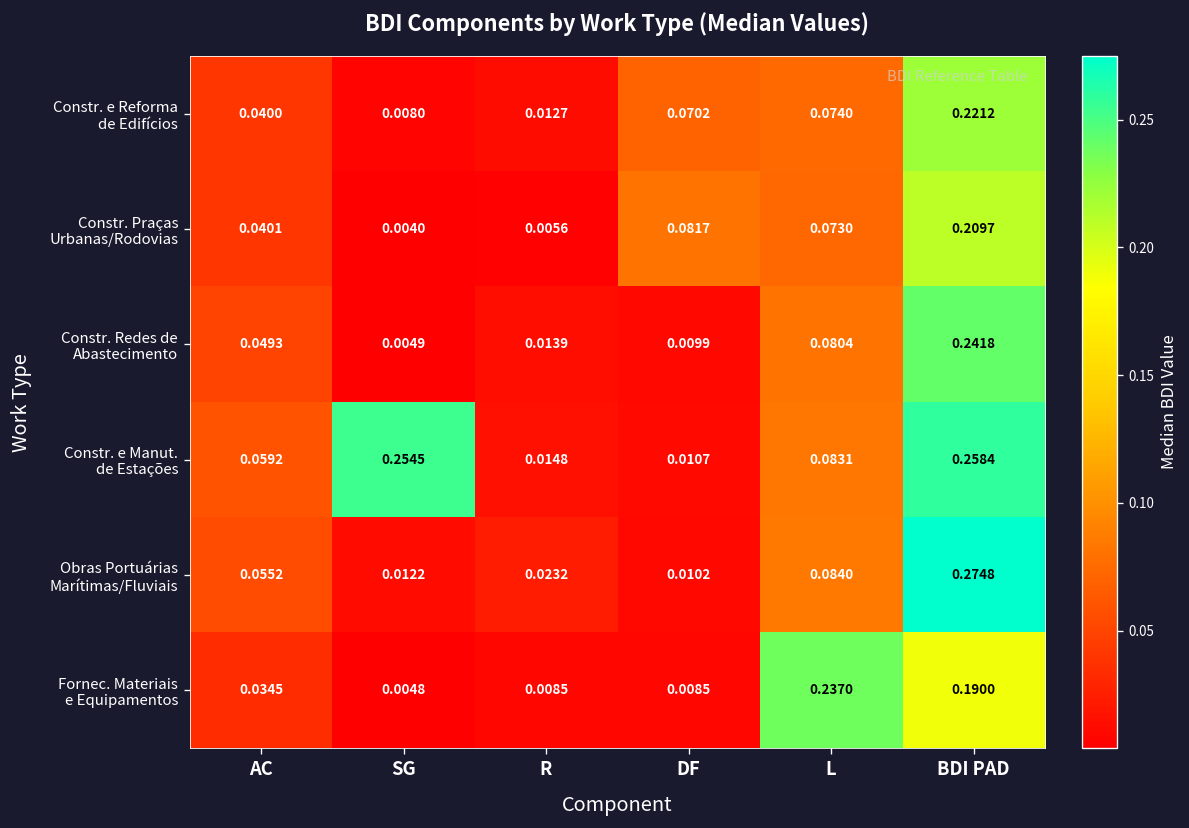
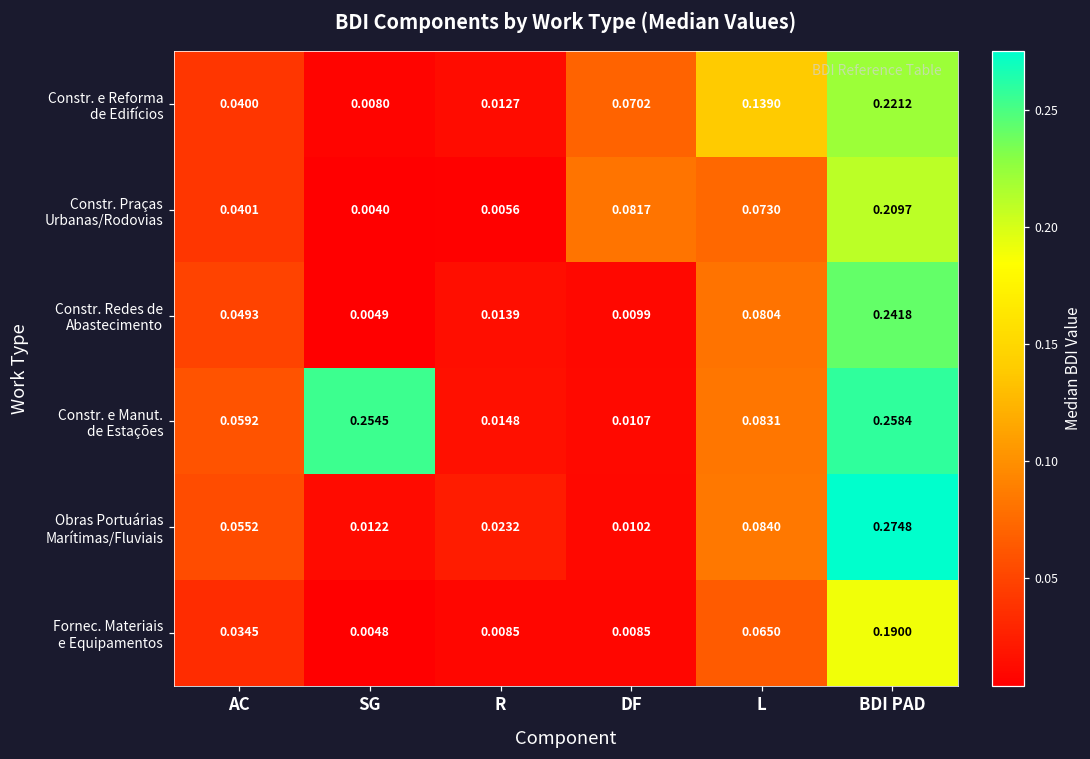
  {
    "Constr. e Reforma de Edifícios": {
      "AC": 0.0400,
      "SG": 0.0080,
      "R": 0.0127,
      "DF": 0.0702,
-     "L": 0.0740
+     "L": 0.1390
    },
    "Constr. Praças Urbanas/Rodovias": {
      "AC": 0.0401,
      "SG": 0.0040,
      "R": 0.0056,
      "DF": 0.0817,
      "L": 0.0730,
      "BDI PAD": 0.2097
    },
    "Constr. Redes de Abastecimento": {
      "AC": 0.0493,
      "SG": 0.0049,
      "R": 0.0139,
      "DF": 0.0099,
      "L": 0.0804,
      "BDI PAD": 0.2418
    },
    "Constr. e Manut. de Estações": {
      "AC": 0.0592,
      "SG": 0.2545,
      "R": 0.0148,
      "DF": 0.0107,
      "L": 0.0831,
      "BDI PAD": 0.2584
    },
    "Obras Portuárias Marítimas/Fluviais": {
      "AC": 0.0552,
      "SG": 0.0122,
      "R": 0.0232,
      "DF": 0.0102,
      "L": 0.0840,
      "BDI PAD": 0.2748
    },
    "Fornec. Materiais e Equipamentos": {
      "AC": 0.0345,
      "SG": 0.0048,
      "R": 0.0085,
      "DF": 0.0085,
-     "L": 0.2370,
+     "L": 0.0650,
      "BDI PAD": 0.1900
    }
  }
